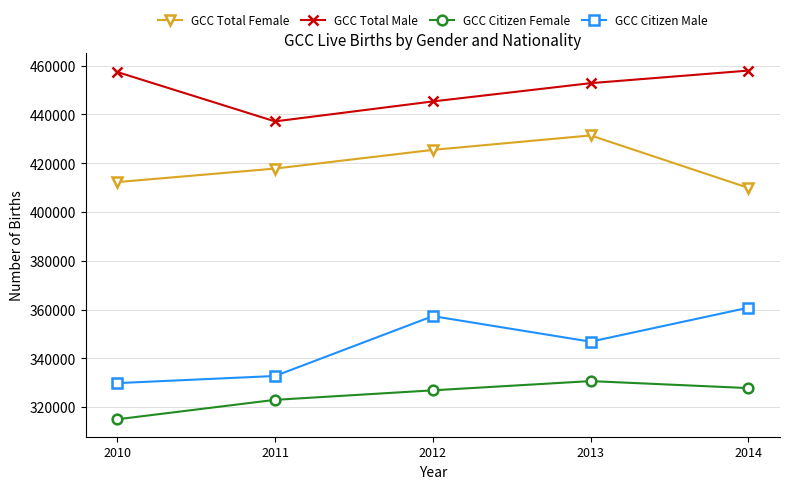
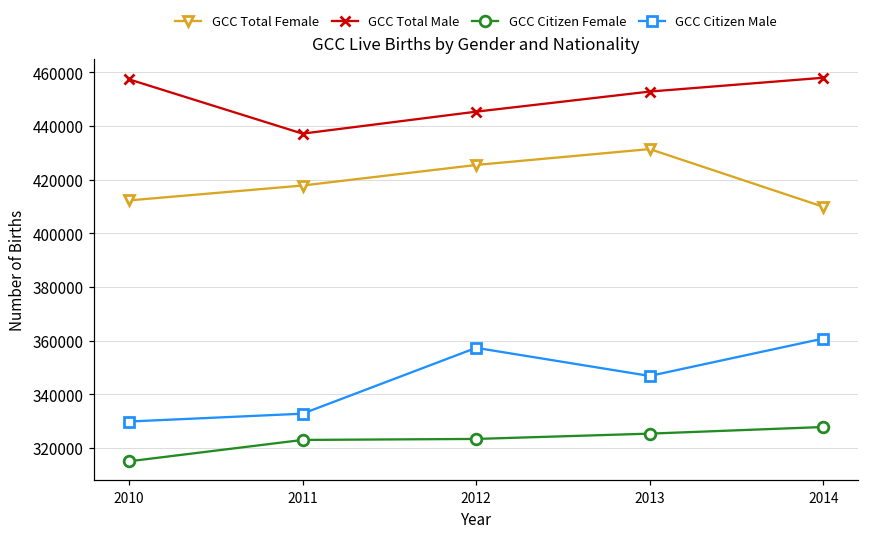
  {
    "GCC Total Female": {
      "2010": 412000,
      "2011": 418000,
      "2012": 425000,
      "2013": 431000,
      "2014": 410000
    },
    "GCC Total Male": {
      "2010": 457000,
      "2011": 437000,
      "2012": 445000,
      "2013": 453000,
      "2014": 458000
    },
    "GCC Citizen Female": {
      "2010": 315000,
      "2011": 323000,
-     "2012": 327000,
-     "2013": 331000,
+     "2012": 323000,
+     "2013": 325000,
      "2014": 328000
    },
    "GCC Citizen Male": {
      "2010": 330000,
      "2011": 333000,
      "2012": 357000,
      "2013": 347000,
      "2014": 361000
    }
  }
